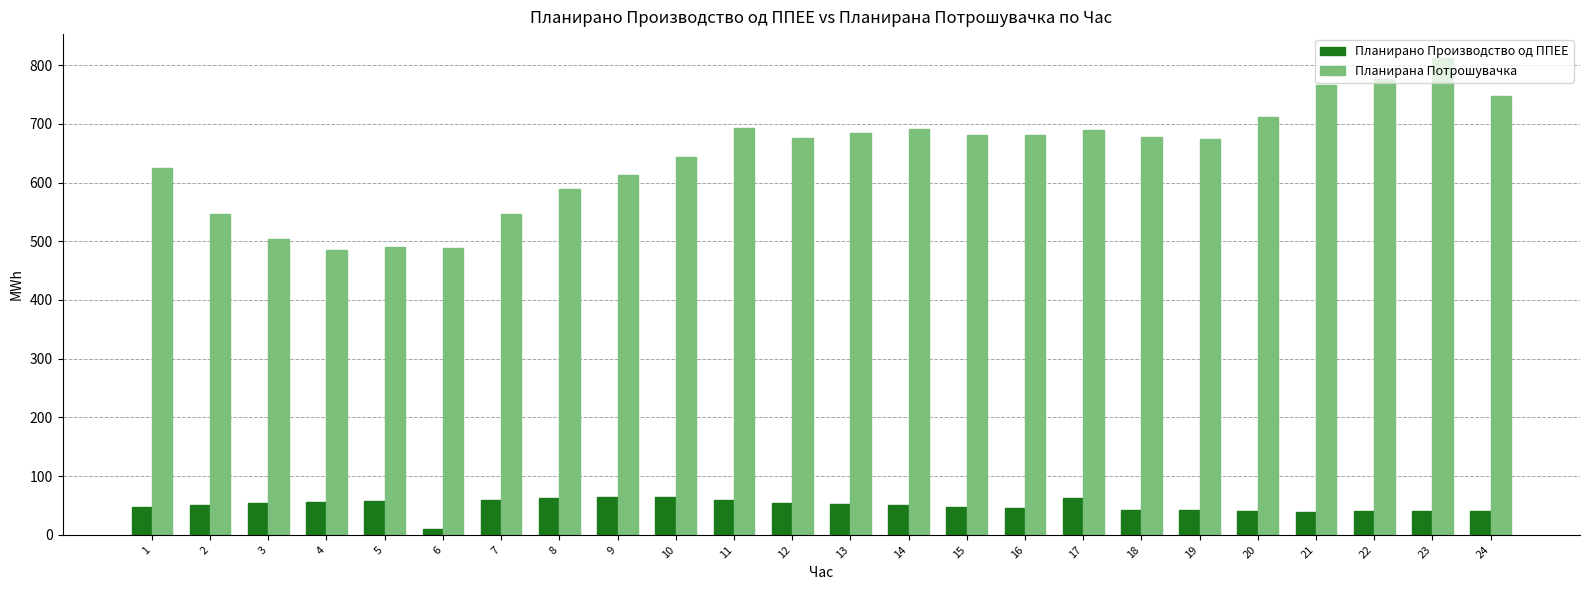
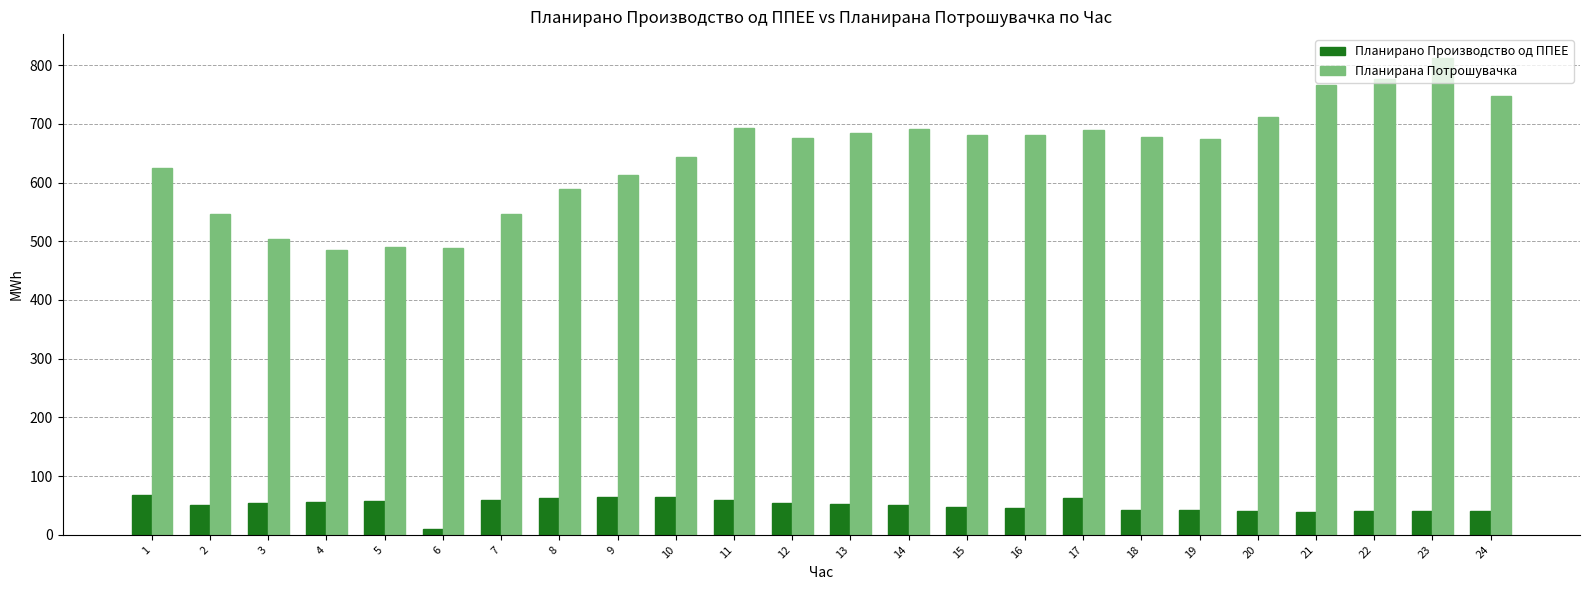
  {
    "Планирано Производство од ППЕЕ": {
-     "1": 50,
+     "1": 70,
      "2": 50,
      "3": 50,
      "4": 60,
      "5": 60,
      "6": 10,
      "7": 60,
      "8": 60,
      "9": 60,
      "10": 60,
      "11": 60,
      "12": 50,
      "13": 50,
      "14": 50,
      "15": 50,
      "16": 50,
      "17": 60,
      "18": 40,
      "19": 40,
      "20": 40,
      "21": 40,
      "22": 40,
      "23": 40,
      "24": 40
    },
    "Планирана Потрошувачка": {
      "1": 630,
      "2": 550,
      "3": 500,
      "4": 480,
      "5": 490,
      "6": 490,
      "7": 550,
      "8": 590,
      "9": 610,
      "10": 640,
      "11": 690,
      "12": 680,
      "13": 680,
      "14": 690,
      "15": 680,
      "16": 680,
      "17": 690,
      "18": 680,
      "19": 670,
      "20": 710,
      "21": 770,
      "24": 750
    }
  }
